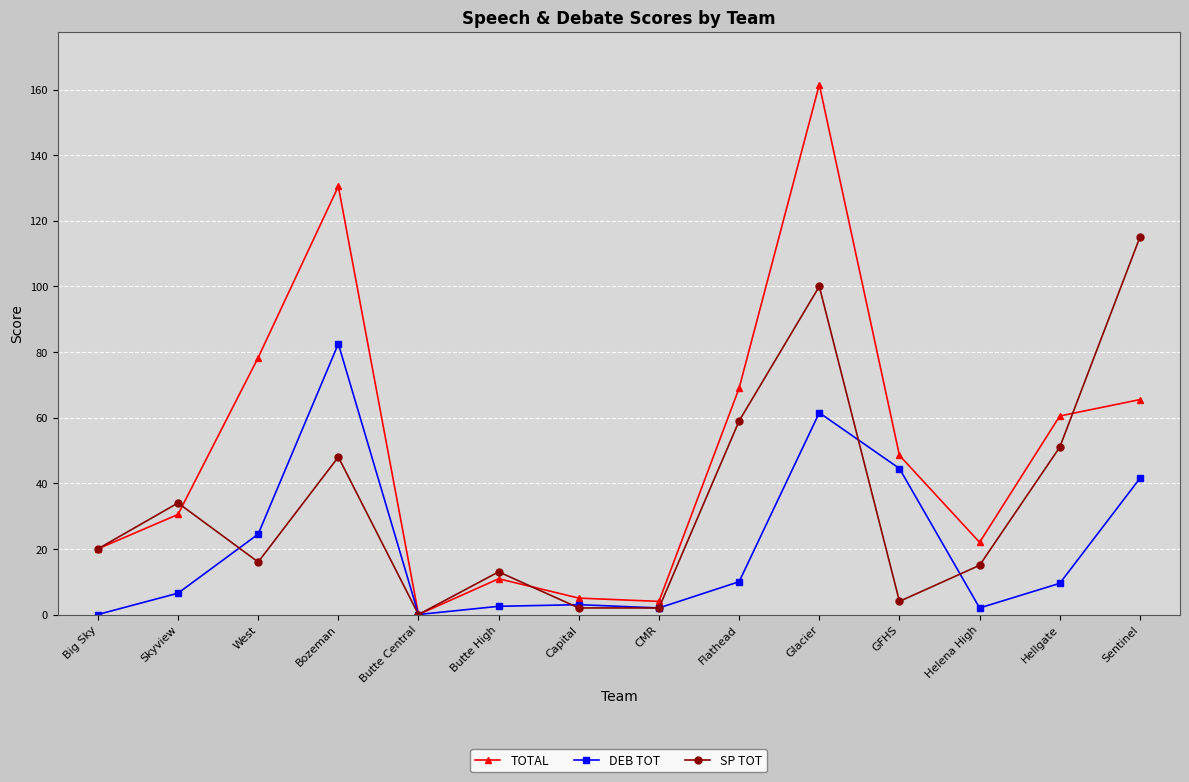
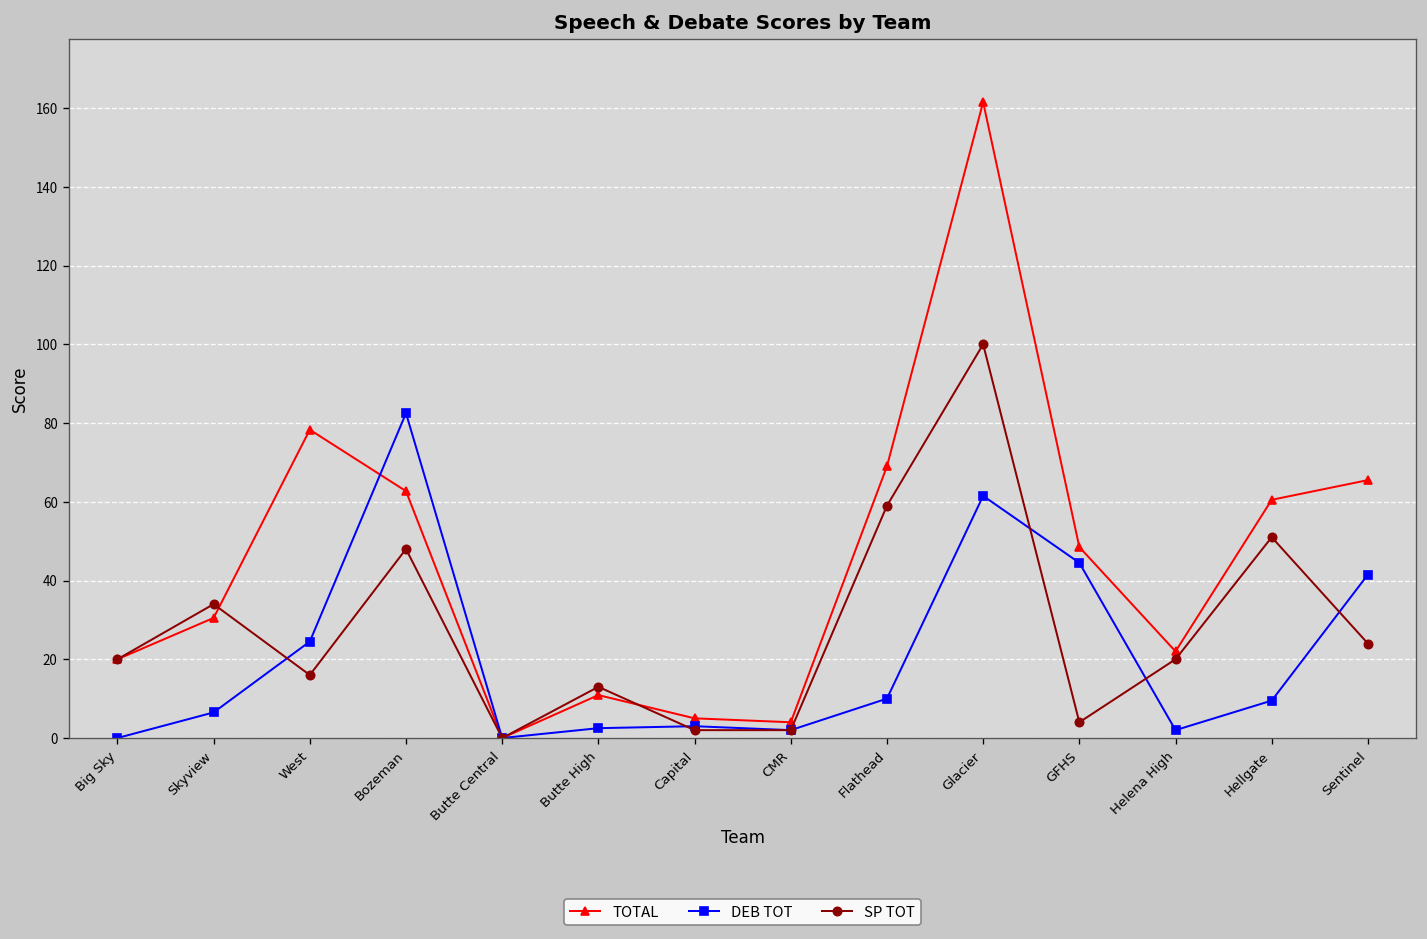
  {
    "TOTAL": {
      "Skyview": 31,
      "West": 78,
-     "Bozeman": 131,
+     "Bozeman": 63,
      "Butte High": 11,
      "Capital": 5,
      "CMR": 4,
      "Flathead": 69,
      "Glacier": 162,
      "GFHS": 49,
      "Helena High": 22,
      "Hellgate": 61,
      "Sentinel": 66
    },
    "DEB TOT": {
      "Big Sky": 0,
      "Skyview": 7,
      "West": 25,
      "Bozeman": 83,
      "Butte High": 3,
      "Capital": 3,
      "Flathead": 10,
      "Glacier": 62,
      "GFHS": 45,
      "Helena High": 2,
      "Hellgate": 10,
      "Sentinel": 42
    },
    "SP TOT": {
      "Skyview": 34,
      "West": 16,
      "Bozeman": 48,
      "Butte High": 13,
      "Capital": 2,
      "Flathead": 59,
      "Glacier": 100,
      "GFHS": 4,
-     "Helena High": 15,
+     "Helena High": 20,
      "Hellgate": 51,
-     "Sentinel": 115
+     "Sentinel": 24
    }
  }
